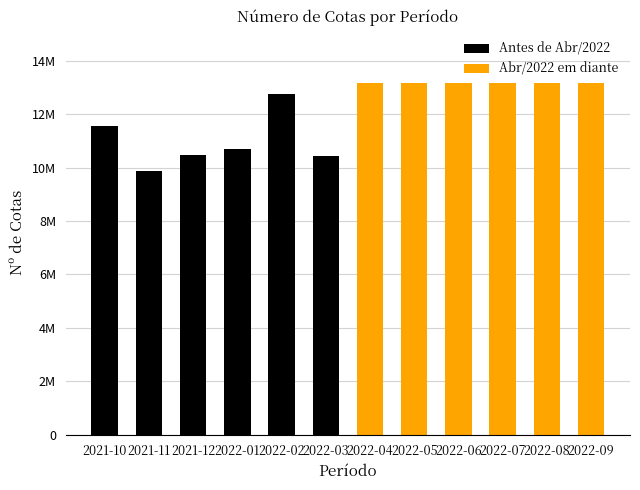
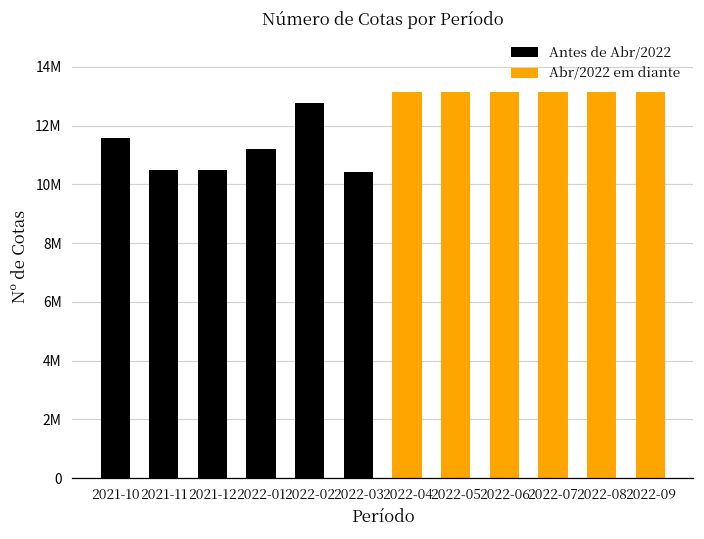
  {
    "2021-10": 11600000,
-   "2021-11": 9900000,
+   "2021-11": 10500000,
    "2021-12": 10500000,
-   "2022-01": 10700000,
+   "2022-01": 11200000,
    "2022-02": 12800000,
    "2022-03": 10400000,
    "2022-04": 13200000,
    "2022-05": 13200000,
    "2022-06": 13200000,
    "2022-07": 13200000,
    "2022-08": 13200000,
    "2022-09": 13200000
  }
